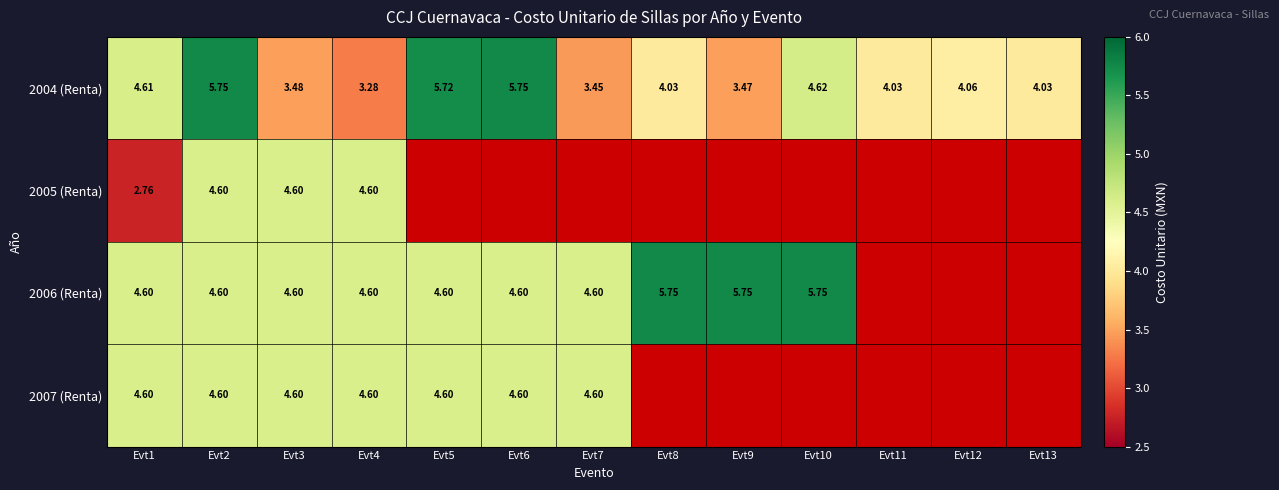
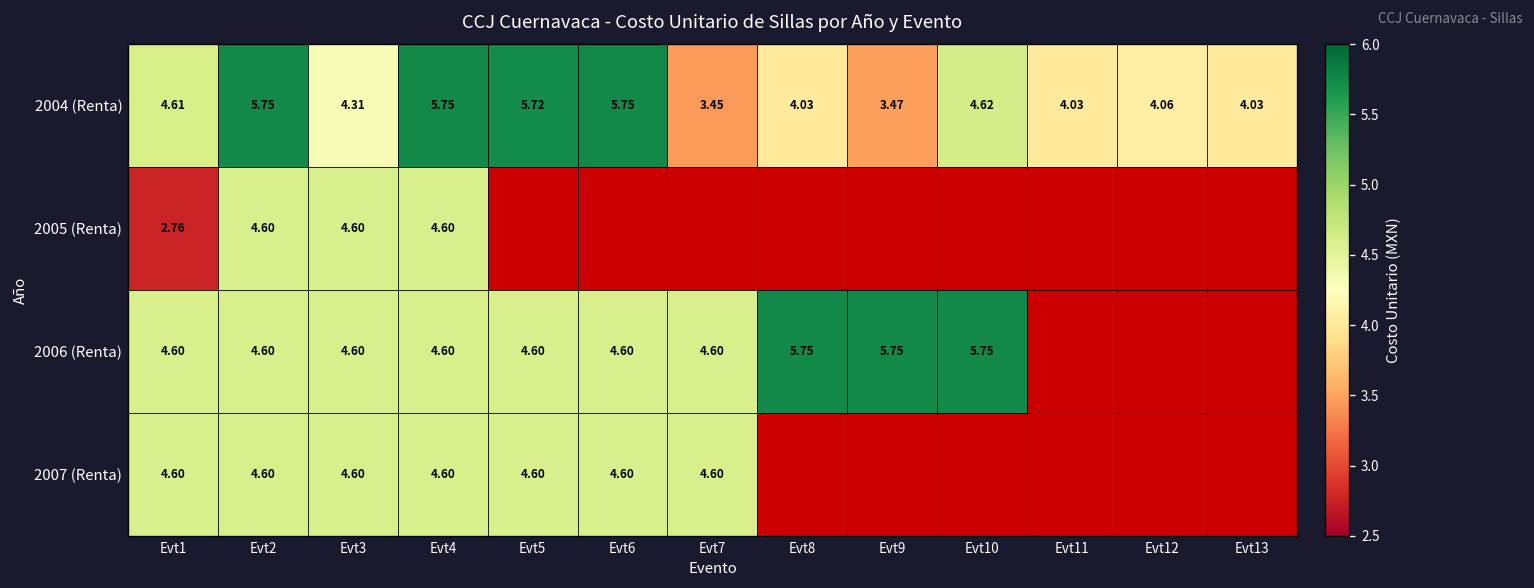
  {
    "2004 (Renta)": {
      "Evt1": 4.61,
      "Evt2": 5.75,
-     "Evt3": 3.48,
-     "Evt4": 3.28,
+     "Evt3": 4.31,
+     "Evt4": 5.75,
      "Evt5": 5.72,
      "Evt6": 5.75,
      "Evt7": 3.45,
      "Evt8": 4.03,
      "Evt9": 3.47,
      "Evt10": 4.62,
      "Evt11": 4.03,
      "Evt12": 4.06,
      "Evt13": 4.03
    },
    "2005 (Renta)": {
      "Evt1": 2.76,
      "Evt2": 4.60,
      "Evt3": 4.60,
      "Evt4": 4.60
    },
    "2006 (Renta)": {
      "Evt1": 4.60,
      "Evt2": 4.60,
      "Evt3": 4.60,
      "Evt4": 4.60,
      "Evt5": 4.60,
      "Evt6": 4.60,
      "Evt7": 4.60,
      "Evt8": 5.75,
      "Evt9": 5.75,
      "Evt10": 5.75
    },
    "2007 (Renta)": {
      "Evt1": 4.60,
      "Evt2": 4.60,
      "Evt3": 4.60,
      "Evt4": 4.60,
      "Evt5": 4.60,
      "Evt6": 4.60,
      "Evt7": 4.60
    }
  }
